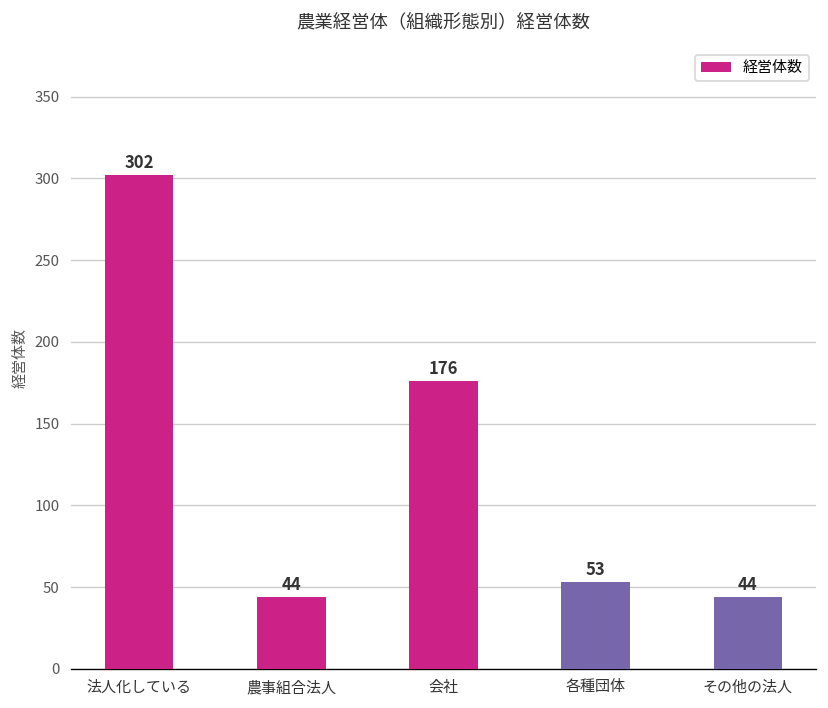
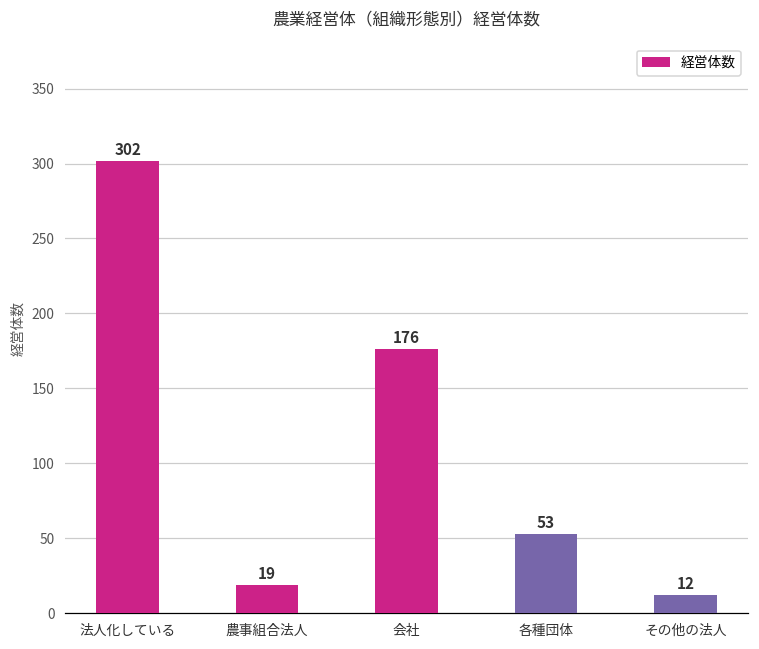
  {
    "法人化している": 302,
-   "農事組合法人": 44,
+   "農事組合法人": 19,
    "会社": 176,
    "各種団体": 53,
-   "その他の法人": 44
+   "その他の法人": 12
  }
